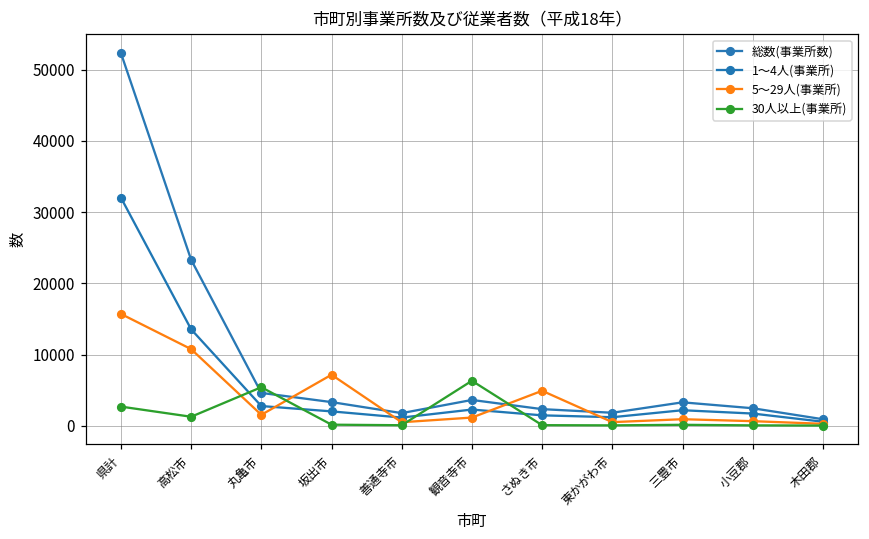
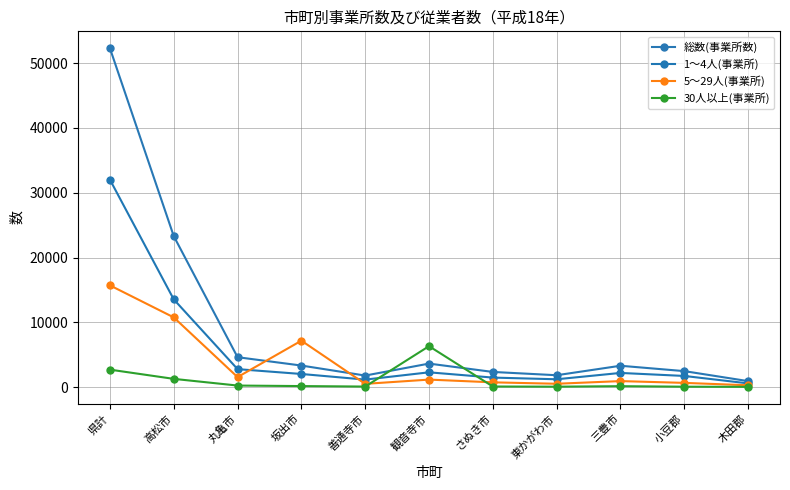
  {
    "5～29人(事業所)": {
      "県計": 16000,
      "高松市": 11000,
      "丸亀市": 2000,
      "坂出市": 7000,
      "善通寺市": 1000,
      "観音寺市": 1000,
-     "さぬき市": 5000,
+     "さぬき市": 1000,
      "東かがわ市": 1000,
      "三豊市": 1000,
      "小豆郡": 1000
    },
    "30人以上(事業所)": {
      "県計": 3000,
      "高松市": 1000,
-     "丸亀市": 5000,
+     "丸亀市": 0,
      "坂出市": 0,
      "善通寺市": 0,
      "観音寺市": 6000,
      "さぬき市": 0,
      "東かがわ市": 0,
      "三豊市": 0,
      "小豆郡": 0
    }
  }
